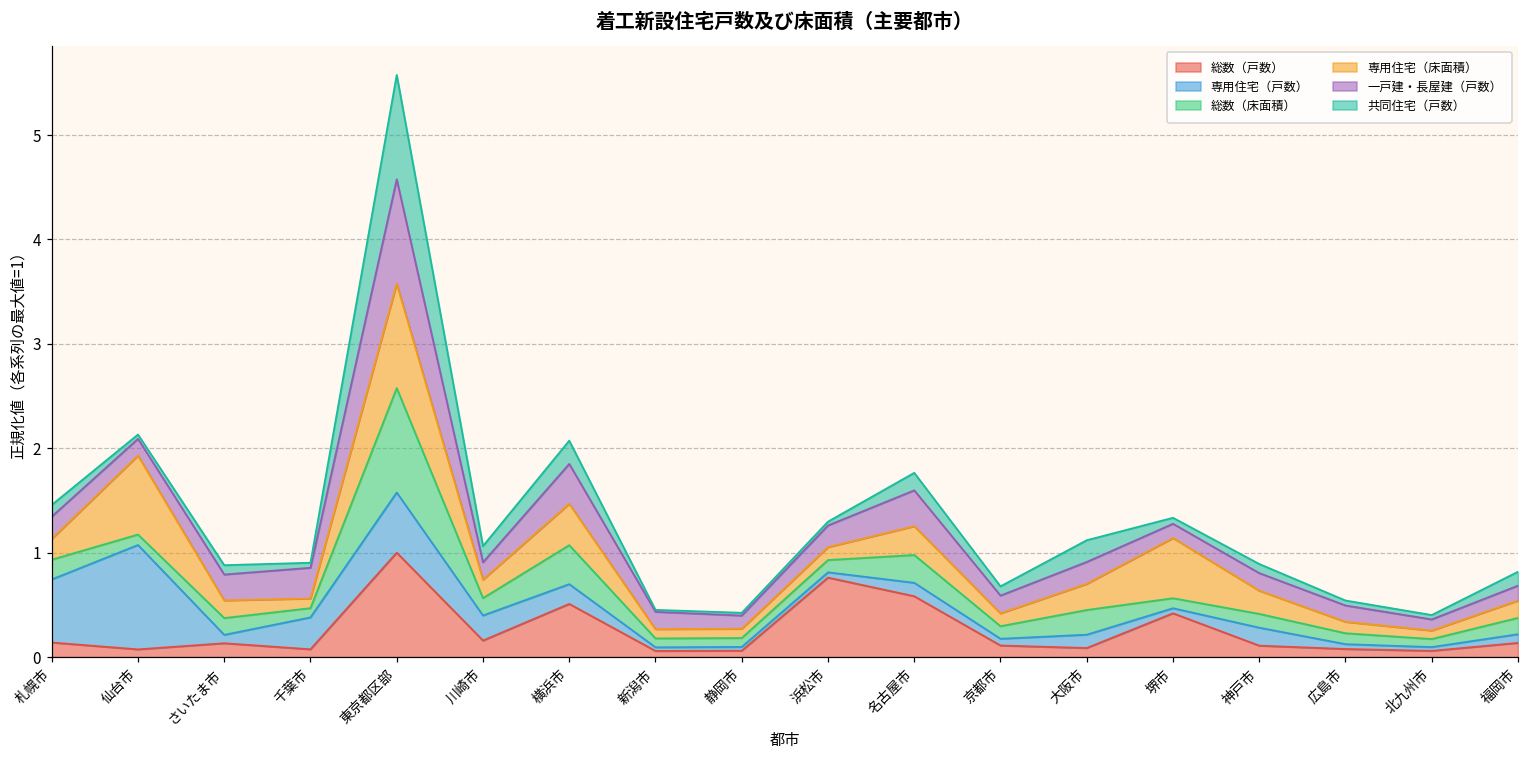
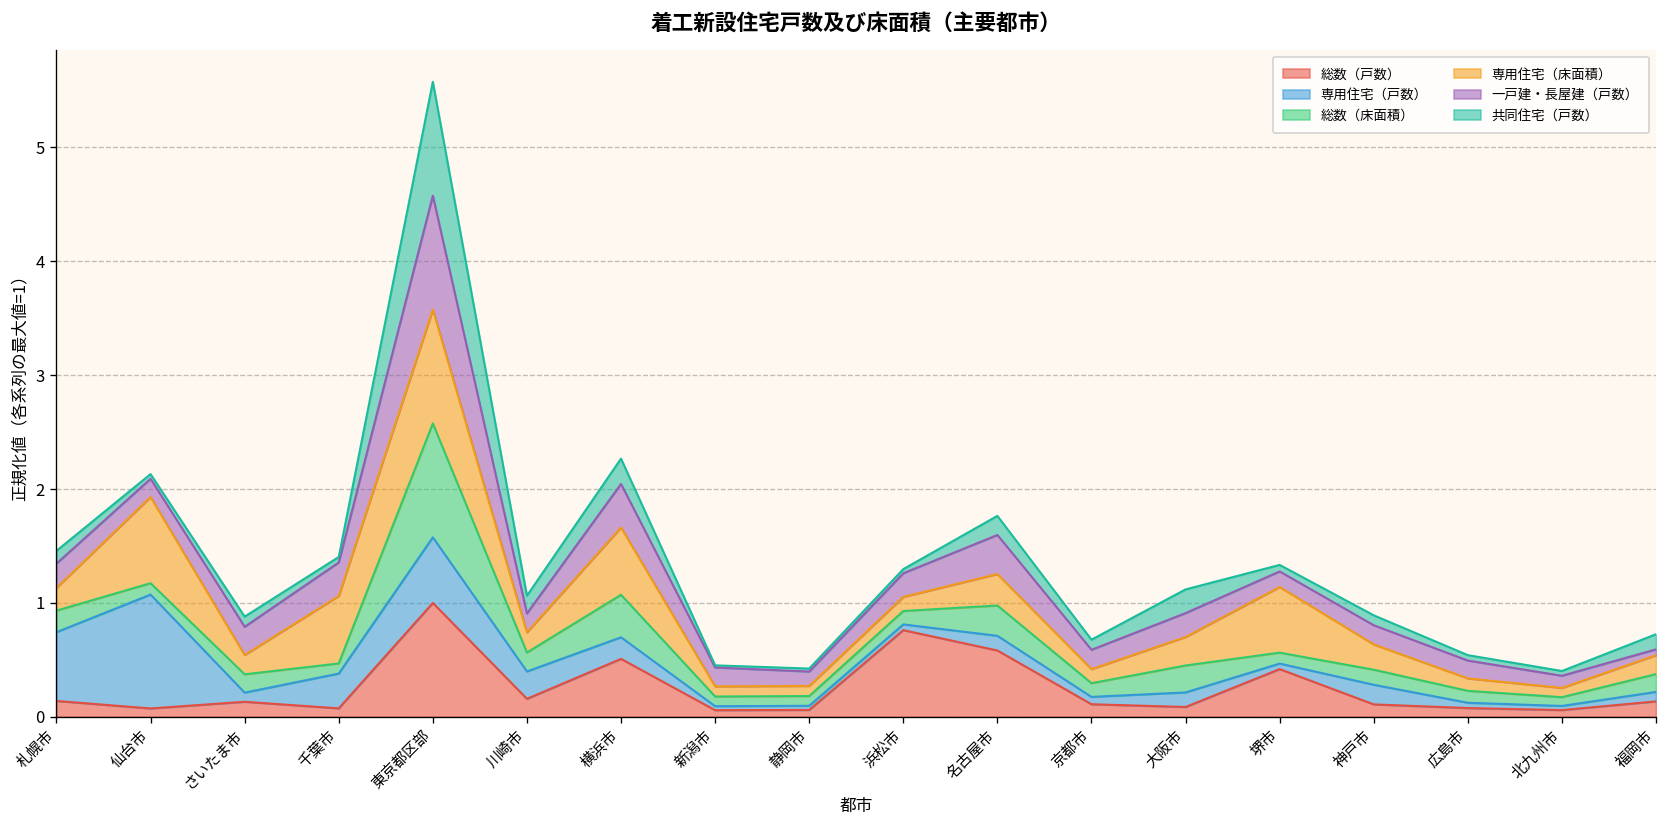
  {
    "総数（戸数）": {
      "札幌市": 0.1,
      "仙台市": 0.1,
      "さいたま市": 0.1,
      "千葉市": 0.1,
      "東京都区部": 1.0,
      "川崎市": 0.2,
      "横浜市": 0.5,
      "新潟市": 0.1,
      "静岡市": 0.1,
      "浜松市": 0.8,
      "名古屋市": 0.6,
      "京都市": 0.1,
      "大阪市": 0.1,
      "堺市": 0.4,
      "神戸市": 0.1,
      "広島市": 0.1,
      "北九州市": 0.1,
      "福岡市": 0.1
    },
    "専用住宅（戸数）": {
      "札幌市": 0.6,
      "仙台市": 1.0,
      "さいたま市": 0.1,
      "千葉市": 0.3,
      "東京都区部": 0.6,
      "川崎市": 0.2,
      "横浜市": 0.2,
      "新潟市": 0.0,
      "静岡市": 0.0,
      "浜松市": 0.1,
      "名古屋市": 0.1,
      "京都市": 0.1,
      "大阪市": 0.1,
      "堺市": 0.0,
      "神戸市": 0.2,
      "広島市": 0.0,
      "北九州市": 0.0,
      "福岡市": 0.1
    },
    "専用住宅（床面積）": {
      "札幌市": 0.2,
      "仙台市": 0.8,
      "さいたま市": 0.2,
-     "千葉市": 0.1,
+     "千葉市": 0.6,
      "東京都区部": 1.0,
      "川崎市": 0.2,
-     "横浜市": 0.4,
+     "横浜市": 0.6,
      "新潟市": 0.1,
      "静岡市": 0.1,
      "浜松市": 0.1,
      "名古屋市": 0.3,
      "京都市": 0.1,
      "大阪市": 0.3,
      "堺市": 0.6,
      "神戸市": 0.2,
      "広島市": 0.1,
      "北九州市": 0.1,
      "福岡市": 0.2
    },
    "一戸建・長屋建（戸数）": {
      "札幌市": 0.2,
      "仙台市": 0.2,
      "さいたま市": 0.2,
      "千葉市": 0.3,
      "東京都区部": 1.0,
      "川崎市": 0.2,
      "横浜市": 0.4,
      "浜松市": 0.2,
      "名古屋市": 0.3,
      "京都市": 0.2,
      "大阪市": 0.2,
      "堺市": 0.1,
      "神戸市": 0.2,
      "広島市": 0.2,
      "北九州市": 0.1,
-     "福岡市": 0.14
+     "福岡市": 0.05
    }
  }
